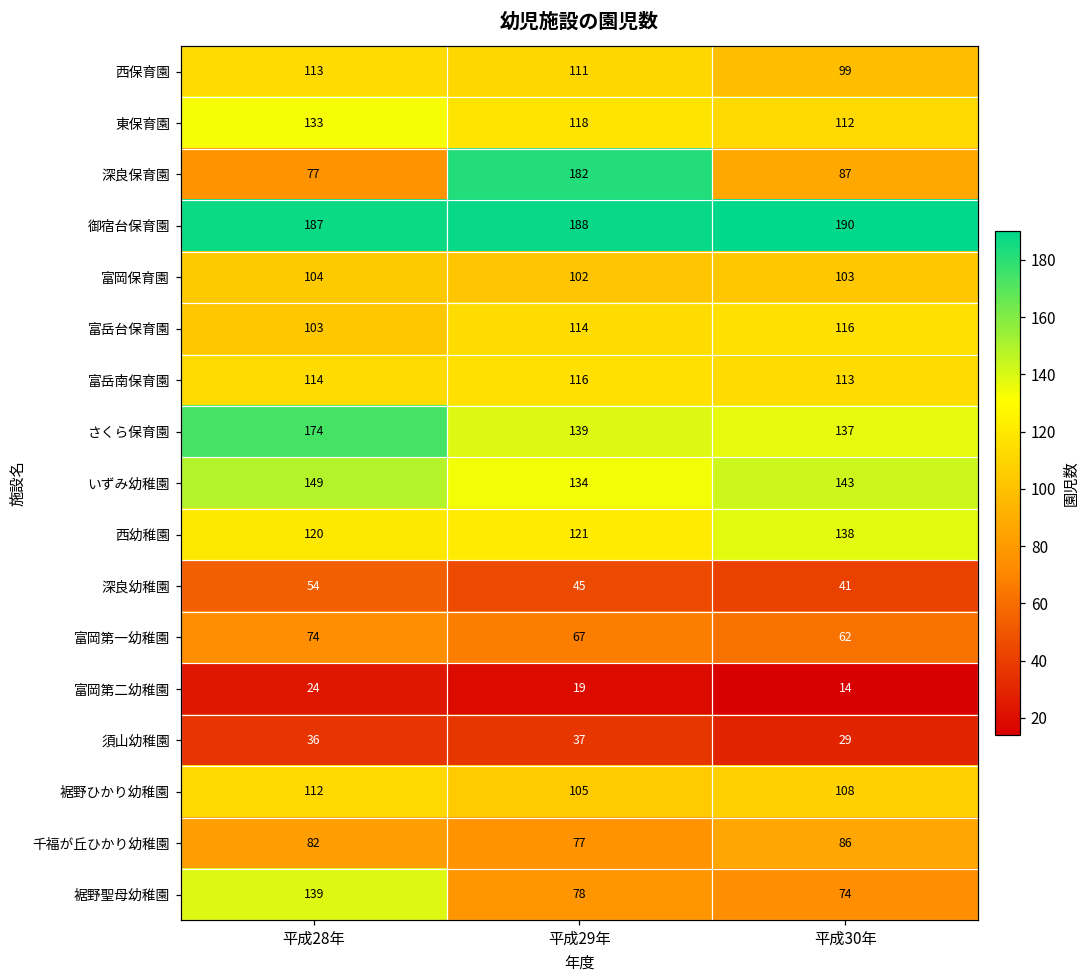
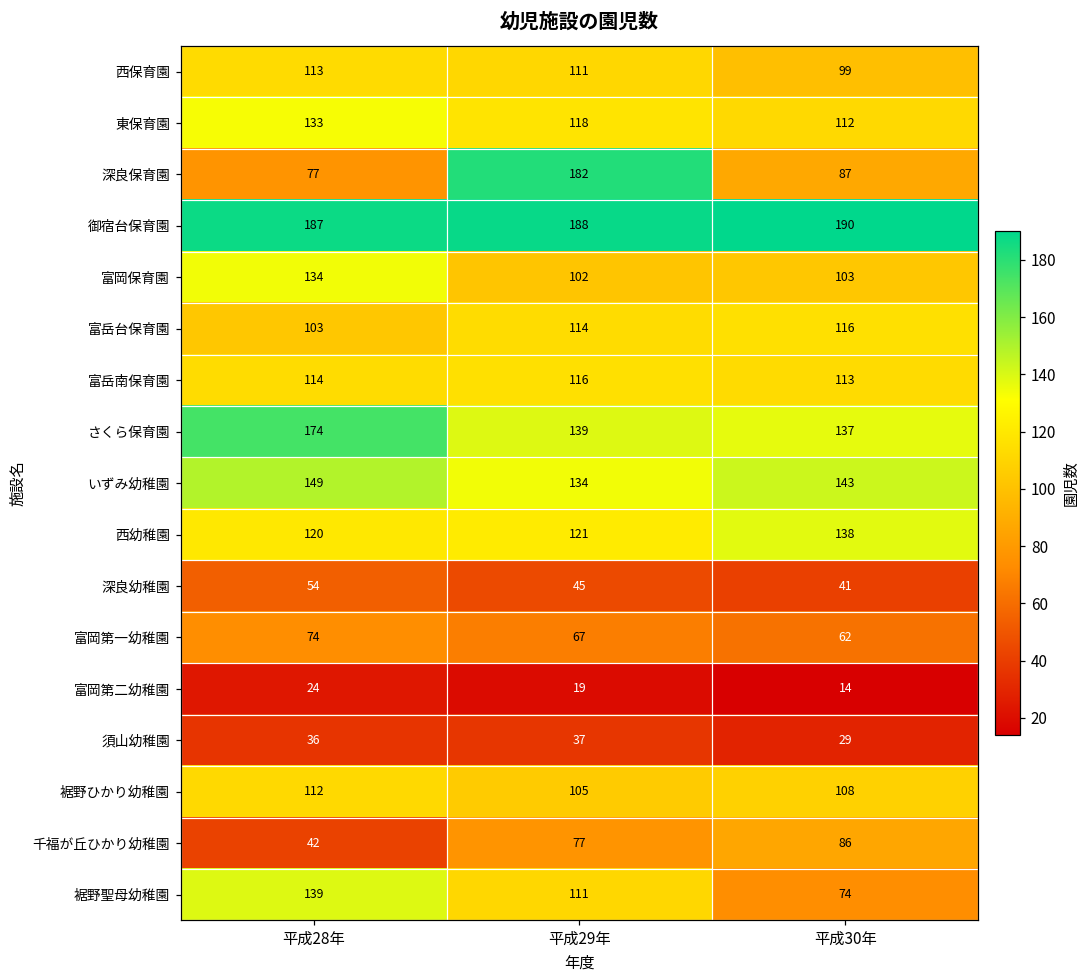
  {
    "西保育園": {
      "平成28年": 113,
      "平成29年": 111,
      "平成30年": 99
    },
    "東保育園": {
      "平成28年": 133,
      "平成29年": 118,
      "平成30年": 112
    },
    "深良保育園": {
      "平成28年": 77,
      "平成29年": 182,
      "平成30年": 87
    },
    "御宿台保育園": {
      "平成28年": 187,
      "平成29年": 188,
      "平成30年": 190
    },
    "富岡保育園": {
-     "平成28年": 104,
+     "平成28年": 134,
      "平成29年": 102,
      "平成30年": 103
    },
    "富岳台保育園": {
      "平成28年": 103,
      "平成29年": 114,
      "平成30年": 116
    },
    "富岳南保育園": {
      "平成28年": 114,
      "平成29年": 116,
      "平成30年": 113
    },
    "さくら保育園": {
      "平成28年": 174,
      "平成29年": 139,
      "平成30年": 137
    },
    "いずみ幼稚園": {
      "平成28年": 149,
      "平成29年": 134,
      "平成30年": 143
    },
    "西幼稚園": {
      "平成28年": 120,
      "平成29年": 121,
      "平成30年": 138
    },
    "深良幼稚園": {
      "平成28年": 54,
      "平成29年": 45,
      "平成30年": 41
    },
    "富岡第一幼稚園": {
      "平成28年": 74,
      "平成29年": 67,
      "平成30年": 62
    },
    "富岡第二幼稚園": {
      "平成28年": 24,
      "平成29年": 19,
      "平成30年": 14
    },
    "須山幼稚園": {
      "平成28年": 36,
      "平成29年": 37,
      "平成30年": 29
    },
    "裾野ひかり幼稚園": {
      "平成28年": 112,
      "平成29年": 105,
      "平成30年": 108
    },
    "千福が丘ひかり幼稚園": {
-     "平成28年": 82,
+     "平成28年": 42,
      "平成29年": 77,
      "平成30年": 86
    },
    "裾野聖母幼稚園": {
      "平成28年": 139,
-     "平成29年": 78,
+     "平成29年": 111,
      "平成30年": 74
    }
  }
